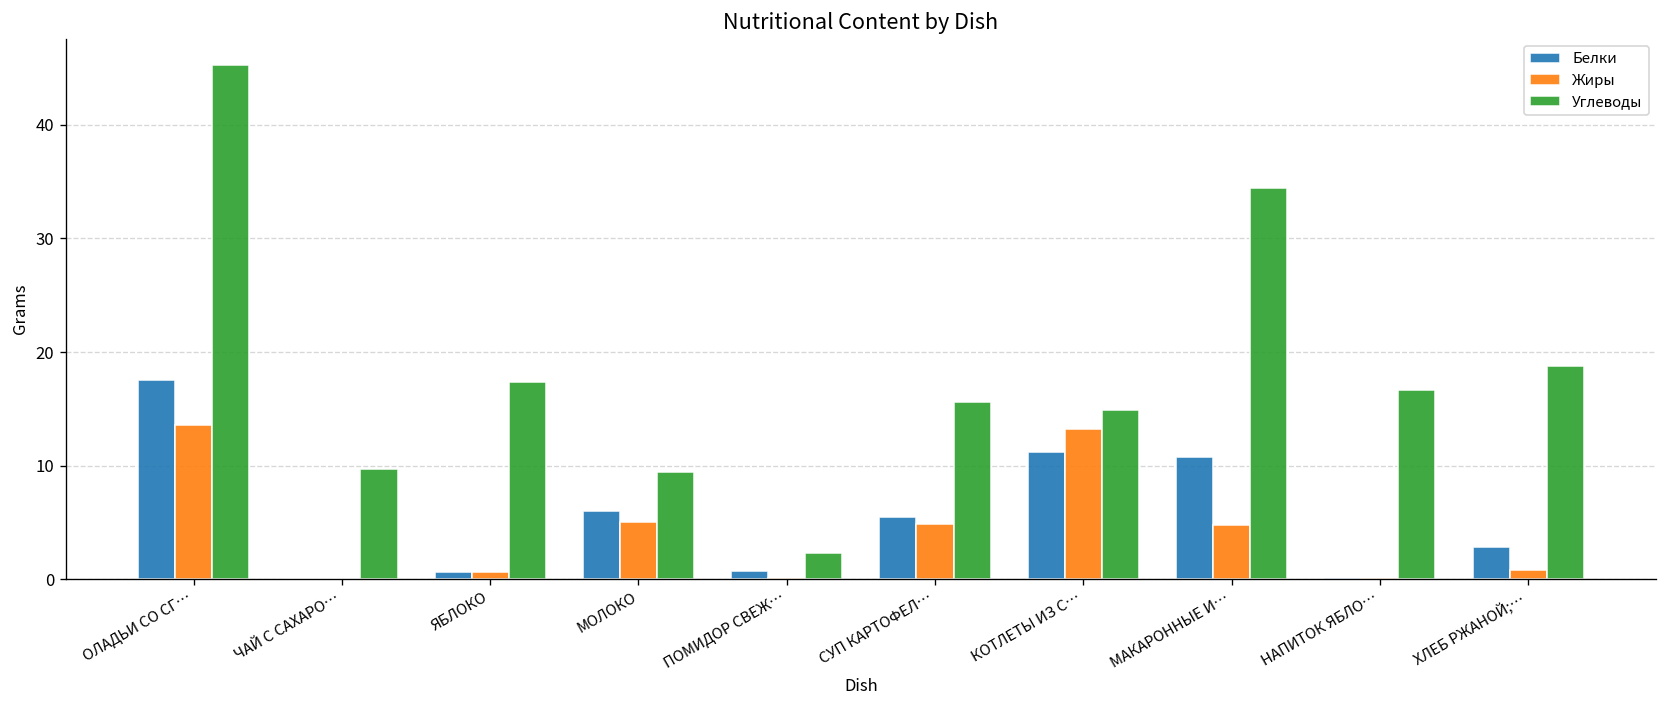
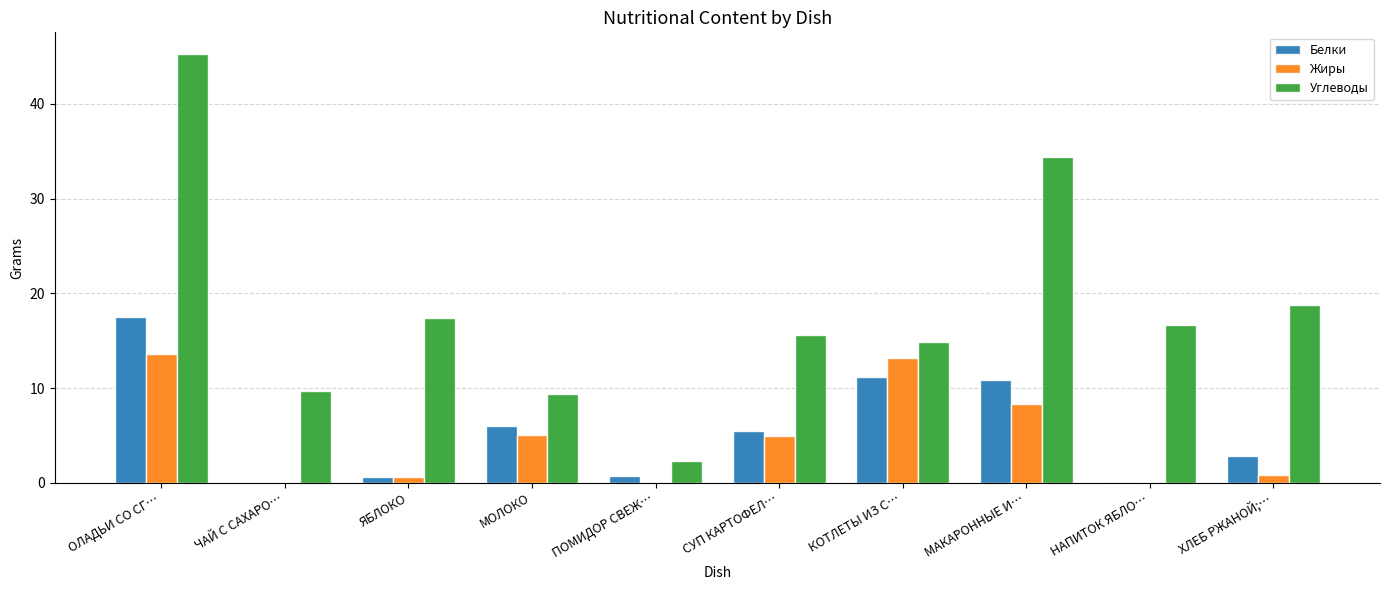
  {
    "Белки": {
      "ОЛАДЬИ СО СГ…": 18,
      "ЧАЙ С САХАРО…": 0,
      "ЯБЛОКО": 1,
      "МОЛОКО": 6,
      "ПОМИДОР СВЕЖ…": 1,
      "СУП КАРТОФЕЛ…": 6,
      "КОТЛЕТЫ ИЗ С…": 11,
      "МАКАРОННЫЕ И…": 11,
      "ХЛЕБ РЖАНОЙ;…": 3
    },
    "Жиры": {
      "ОЛАДЬИ СО СГ…": 14,
      "ЧАЙ С САХАРО…": 0,
      "ЯБЛОКО": 1,
      "МОЛОКО": 5,
      "СУП КАРТОФЕЛ…": 5,
      "КОТЛЕТЫ ИЗ С…": 13,
-     "МАКАРОННЫЕ И…": 5,
+     "МАКАРОННЫЕ И…": 8,
      "ХЛЕБ РЖАНОЙ;…": 1
    },
    "Углеводы": {
      "ОЛАДЬИ СО СГ…": 45,
      "ЧАЙ С САХАРО…": 10,
      "ЯБЛОКО": 17,
      "МОЛОКО": 9,
      "ПОМИДОР СВЕЖ…": 2,
      "СУП КАРТОФЕЛ…": 16,
      "КОТЛЕТЫ ИЗ С…": 15,
      "МАКАРОННЫЕ И…": 34,
      "НАПИТОК ЯБЛО…": 17,
      "ХЛЕБ РЖАНОЙ;…": 19
    }
  }
